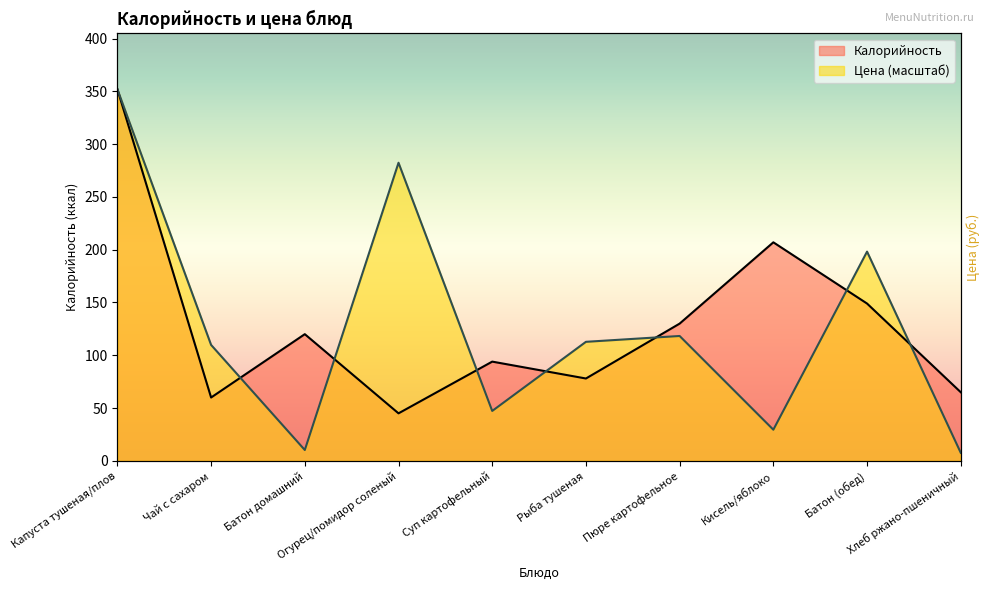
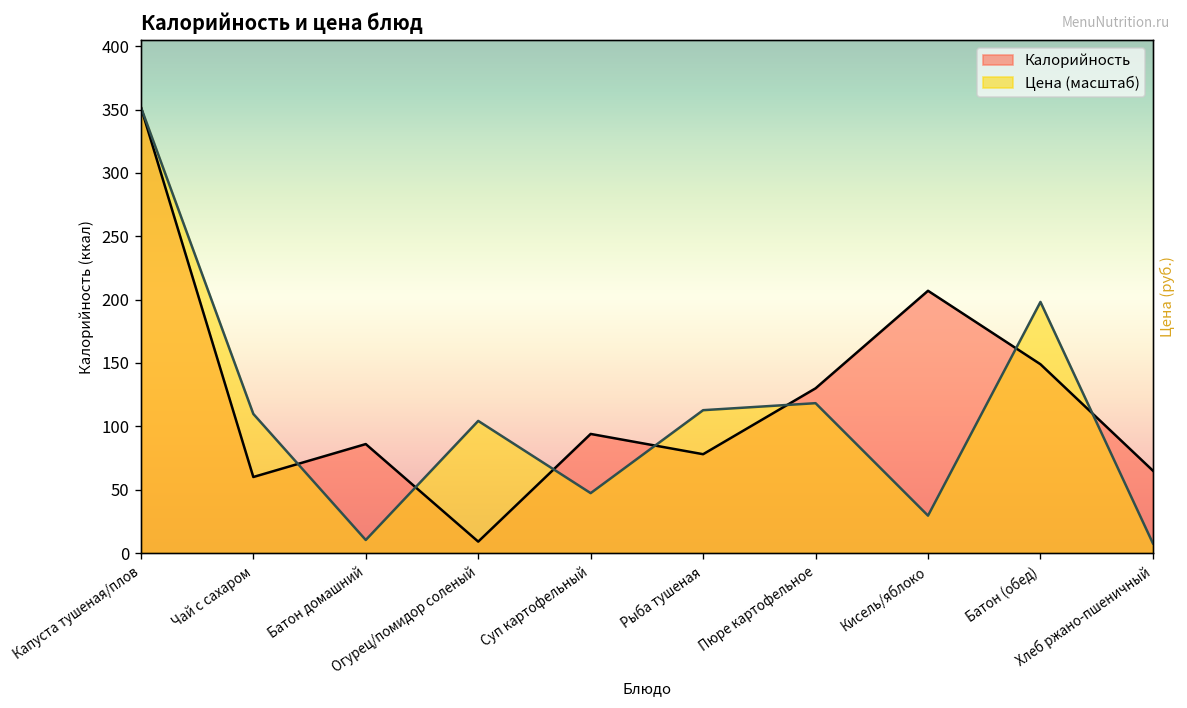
  {
    "Калорийность": {
      "Чай с сахаром": 60,
-     "Батон домашний": 120,
-     "Огурец/помидор соленый": 45,
+     "Батон домашний": 86,
+     "Огурец/помидор соленый": 9,
      "Суп картофельный": 94,
      "Рыба тушеная": 78,
      "Пюре картофельное": 130,
      "Кисель/яблоко": 207,
      "Батон (обед)": 149,
      "Хлеб ржано-пшеничный": 65
    },
    "Цена (масштаб)": {
      "Чай с сахаром": 110,
      "Батон домашний": 10,
-     "Огурец/помидор соленый": 282,
+     "Огурец/помидор соленый": 104,
      "Суп картофельный": 47,
      "Рыба тушеная": 113,
      "Пюре картофельное": 118,
      "Кисель/яблоко": 30,
      "Батон (обед)": 198,
      "Хлеб ржано-пшеничный": 8
    }
  }
